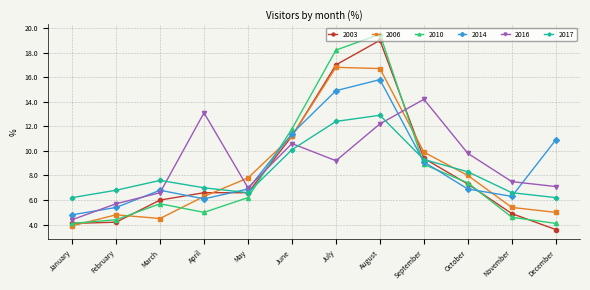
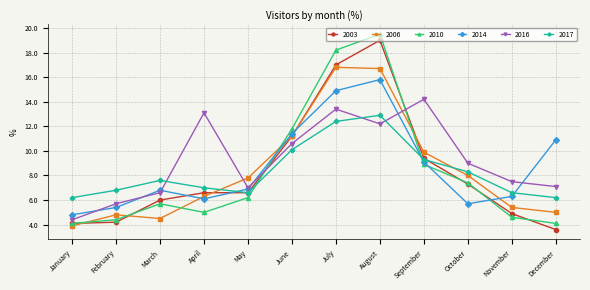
  {
    "2003": {
      "March": 6.0,
      "April": 6.6,
      "November": 4.9,
      "December": 3.6
    },
    "2006": {
      "February": 4.8,
      "March": 4.5,
      "May": 7.8,
      "August": 16.7,
      "September": 9.9,
      "October": 8.0,
      "November": 5.4,
      "December": 5.0
    },
    "2014": {
      "January": 4.8,
      "February": 5.4,
      "July": 14.9,
      "August": 15.8,
-     "October": 6.9,
+     "October": 5.7,
      "November": 6.3,
      "December": 10.9
    },
    "2016": {
      "January": 4.4,
      "February": 5.7,
      "April": 13.1,
      "June": 10.6,
-     "July": 9.2,
+     "July": 13.4,
      "August": 12.2,
      "September": 14.2,
-     "October": 9.8,
+     "October": 9.0,
      "November": 7.5,
      "December": 7.1
    }
  }
